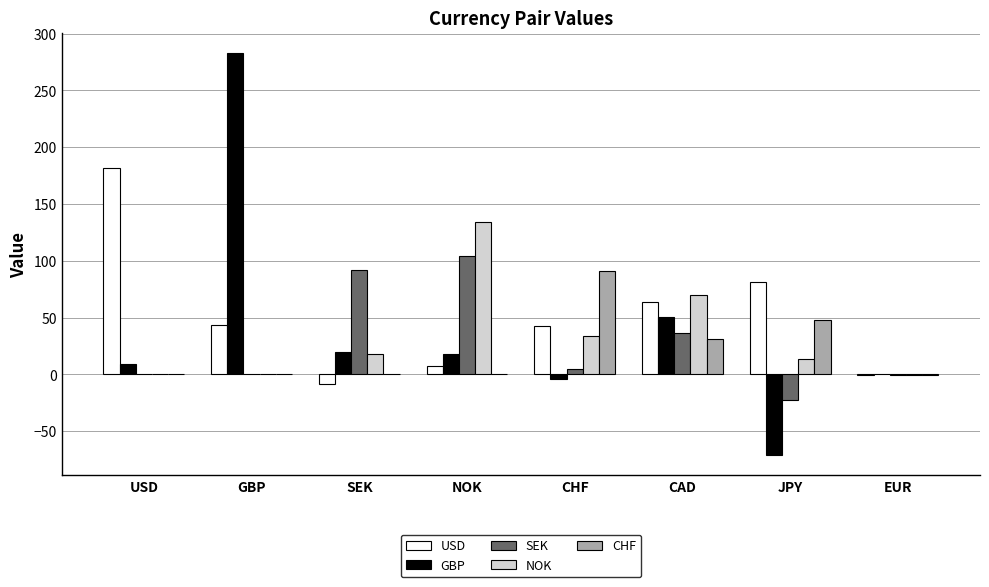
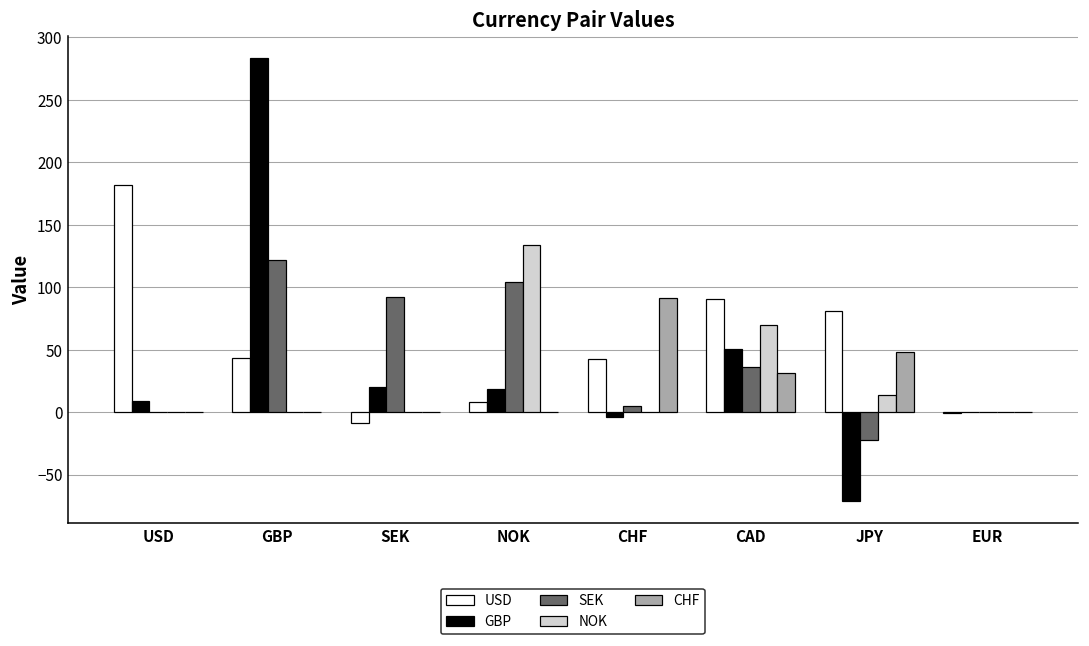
  {
    "USD": {
      "USD": 182,
      "GBP": 43,
      "SEK": -9,
      "NOK": 8,
      "CHF": 42,
-     "CAD": 64,
+     "CAD": 90,
      "JPY": 81
    },
    "GBP": {
      "USD": 9,
      "GBP": 283,
      "SEK": 20,
      "NOK": 18,
      "CHF": -4,
      "CAD": 51,
      "JPY": -71
    },
    "SEK": {
      "USD": 0,
-     "GBP": 0,
+     "GBP": 122,
      "SEK": 92,
      "NOK": 104,
      "CHF": 5,
      "CAD": 36,
      "JPY": -22
    },
    "NOK": {
      "USD": 0,
      "GBP": 0,
-     "SEK": 18,
+     "SEK": 0,
      "NOK": 134,
-     "CHF": 34,
+     "CHF": 0,
      "CAD": 69,
      "JPY": 14
    },
    "CHF": {
      "USD": 0,
      "GBP": 0,
      "SEK": 0,
      "NOK": 0,
      "CHF": 91,
      "CAD": 31,
      "JPY": 48
    }
  }
